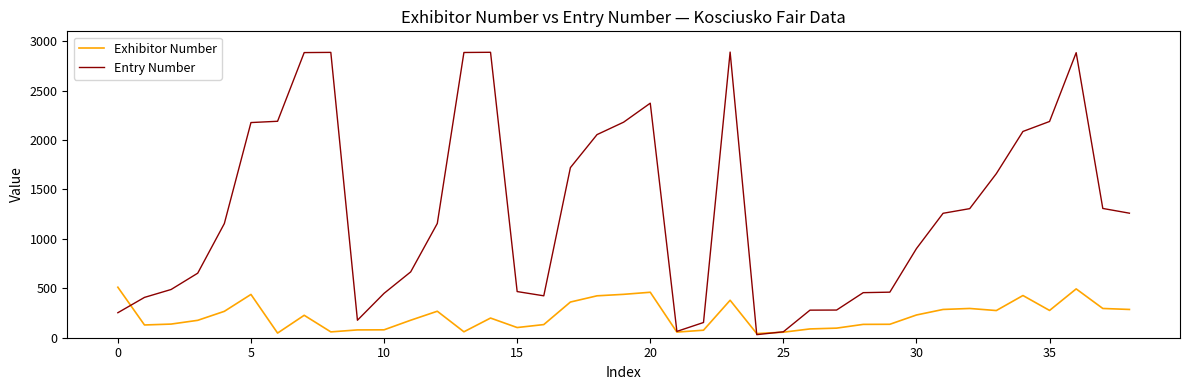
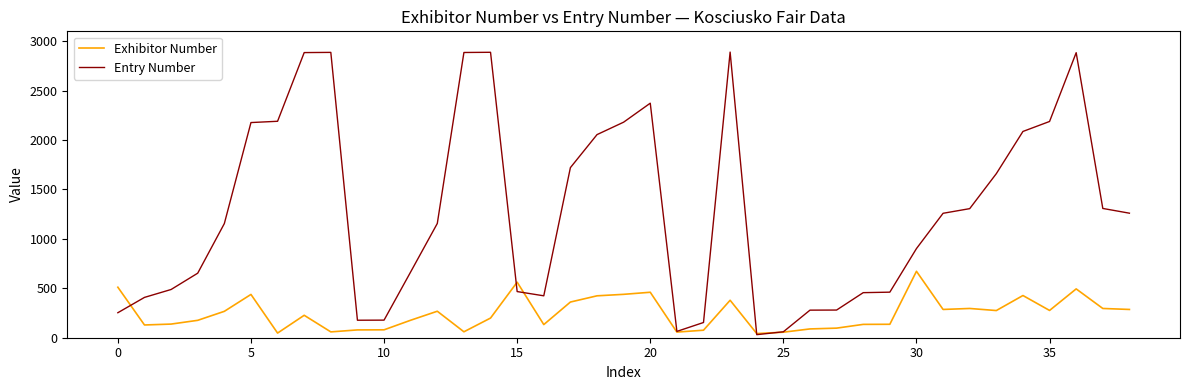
  {
    "Exhibitor Number": {
      "0": 500,
      "5": 400,
      "10": 100,
-     "15": 100,
+     "15": 600,
      "20": 500,
-     "30": 200,
+     "30": 700,
      "35": 300
    },
    "Entry Number": {
      "0": 300,
      "5": 2200,
-     "10": 400,
+     "10": 200,
      "15": 500,
      "20": 2400,
      "30": 900,
      "35": 2200
    }
  }
